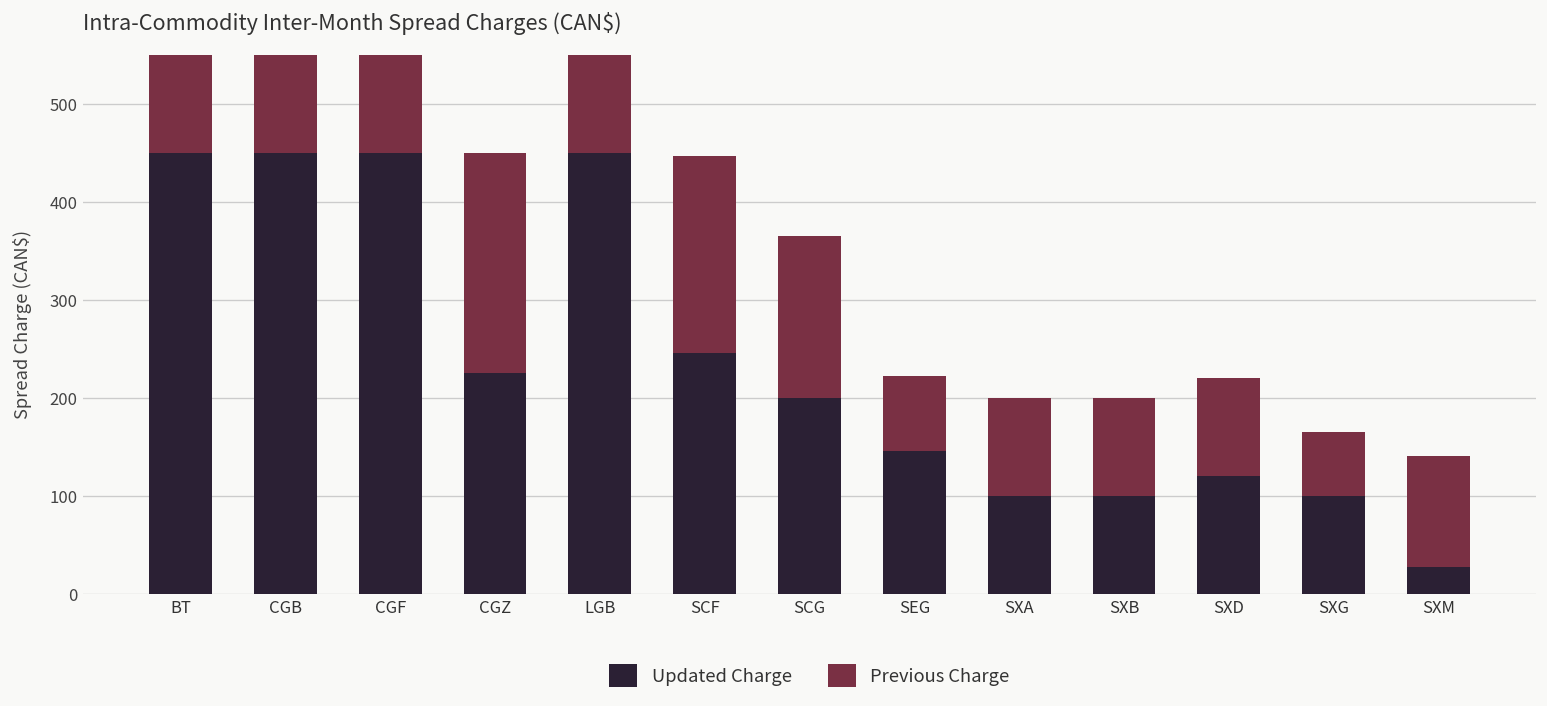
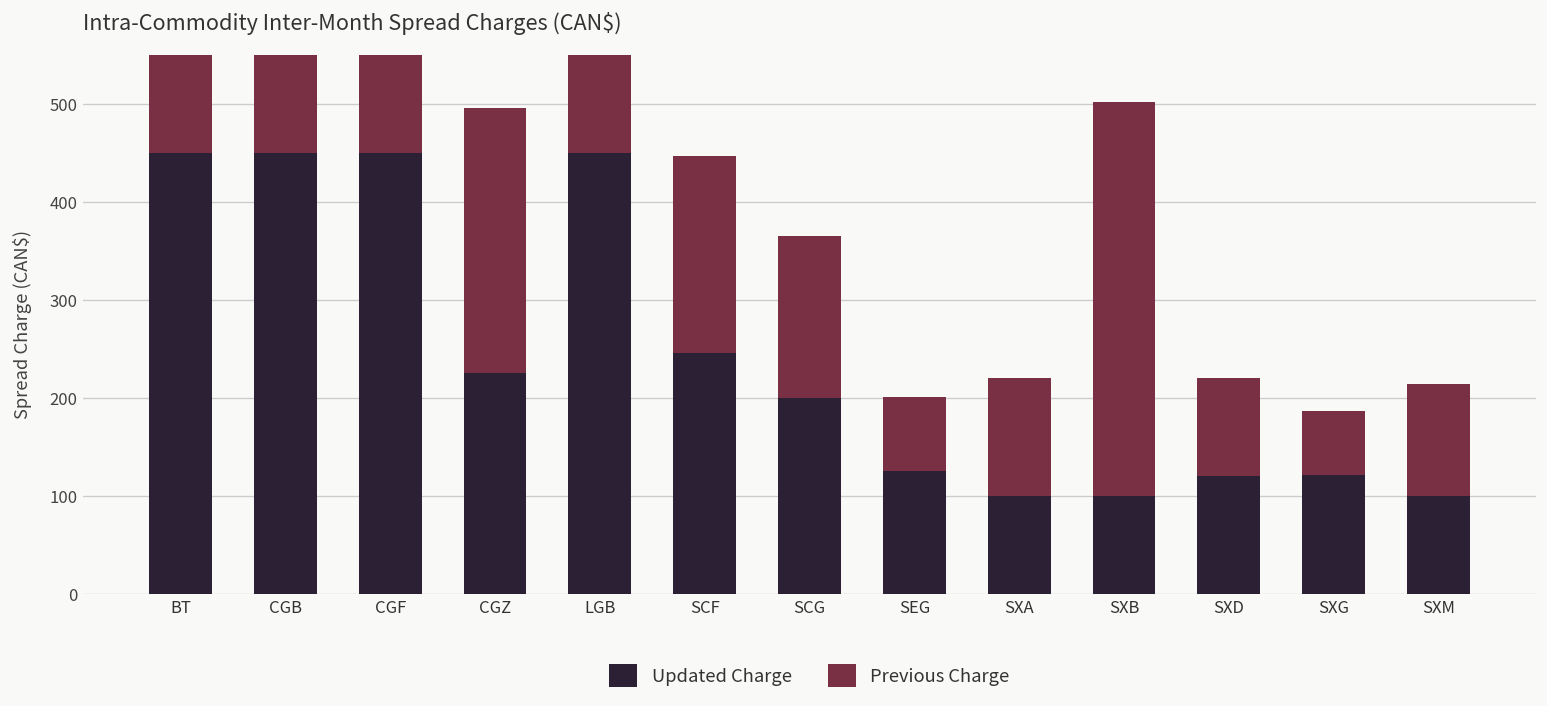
  {
    "Updated Charge": {
      "BT": 450,
      "CGB": 450,
      "CGF": 450,
      "CGZ": 230,
      "LGB": 450,
      "SCF": 250,
      "SCG": 200,
-     "SEG": 150,
+     "SEG": 130,
      "SXA": 100,
      "SXB": 100,
      "SXD": 120,
-     "SXG": 100,
-     "SXM": 30
+     "SXG": 120,
+     "SXM": 100
    },
    "Previous Charge": {
-     "CGZ": 230,
+     "CGZ": 270,
      "SCF": 200,
      "SCG": 170,
      "SEG": 80,
-     "SXA": 100,
-     "SXB": 100,
+     "SXA": 120,
+     "SXB": 400,
      "SXD": 100,
      "SXG": 70,
      "SXM": 110
    }
  }
